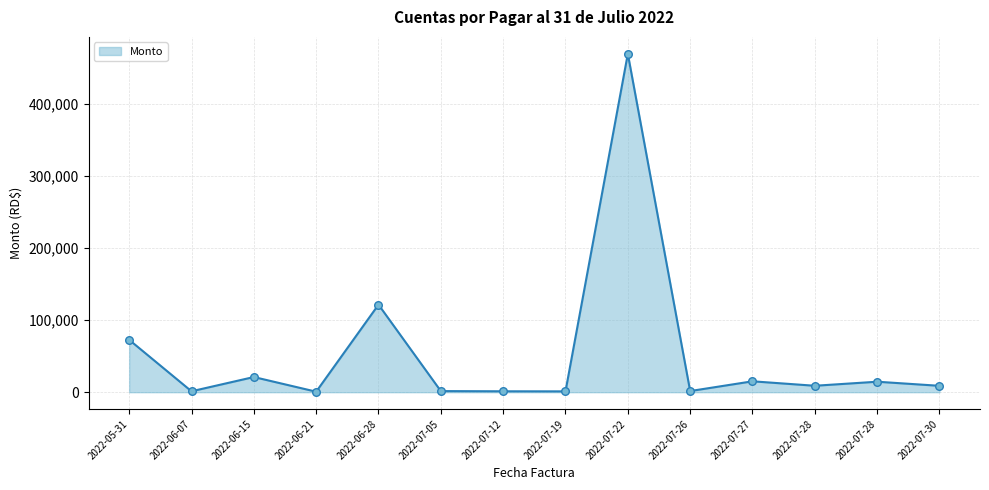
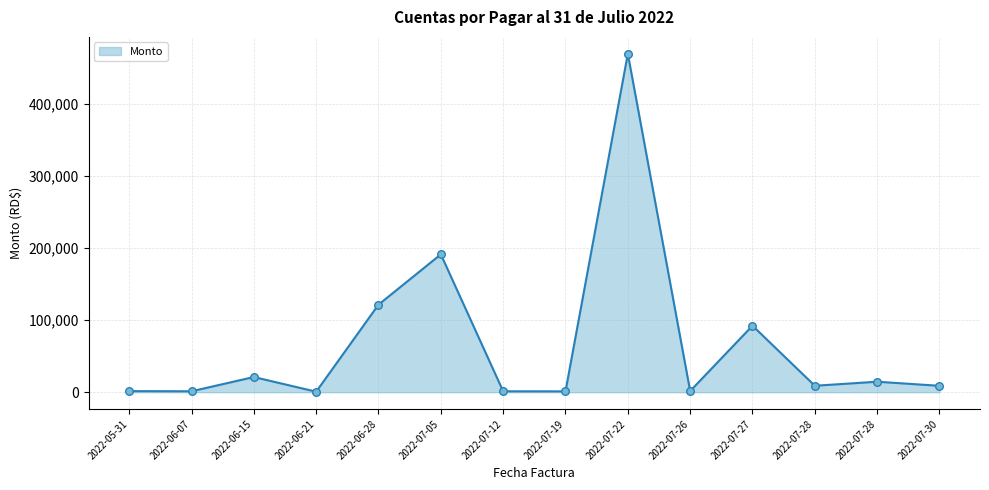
  {
-   "2022-05-31": "70,000",
+   "2022-05-31": "0",
    "2022-06-07": "0",
    "2022-06-15": "20,000",
    "2022-06-21": "0",
    "2022-06-28": "120,000",
-   "2022-07-05": "0",
+   "2022-07-05": "190,000",
    "2022-07-12": "0",
    "2022-07-19": "0",
    "2022-07-22": "470,000",
    "2022-07-26": "0",
-   "2022-07-27": "20,000",
+   "2022-07-27": "90,000",
    "2022-07-30": "10,000"
  }
